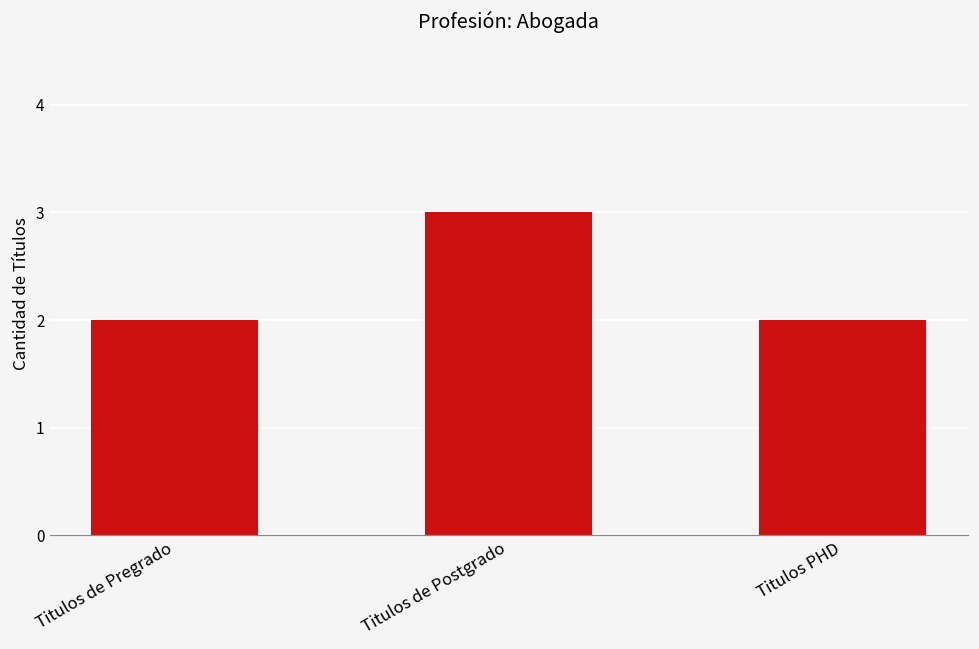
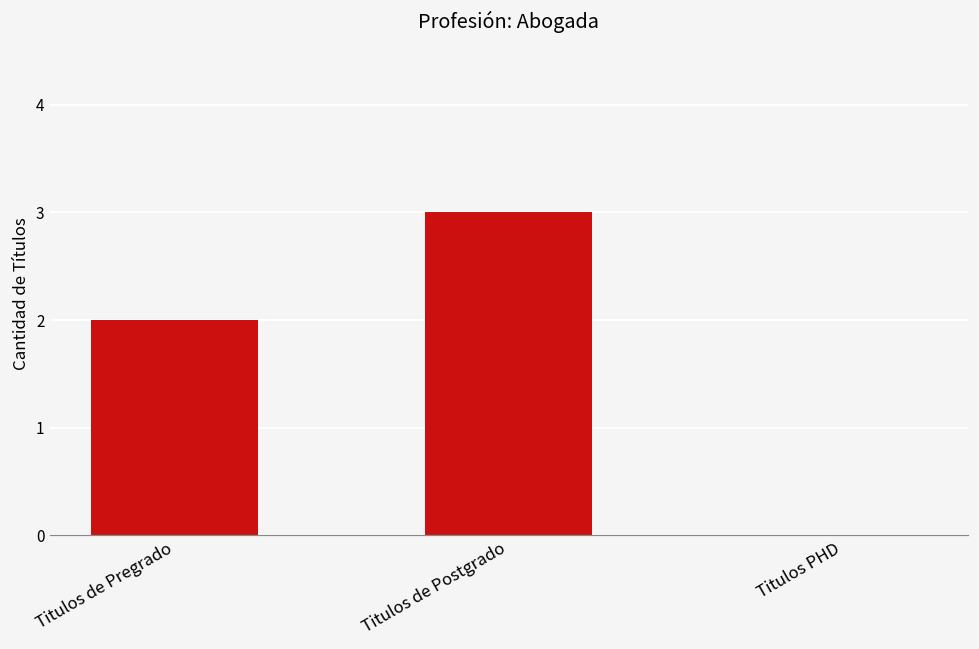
  {
    "Titulos de Pregrado": 2,
    "Titulos de Postgrado": 3,
-   "Titulos PHD": 2
+   "Titulos PHD": 0
  }
